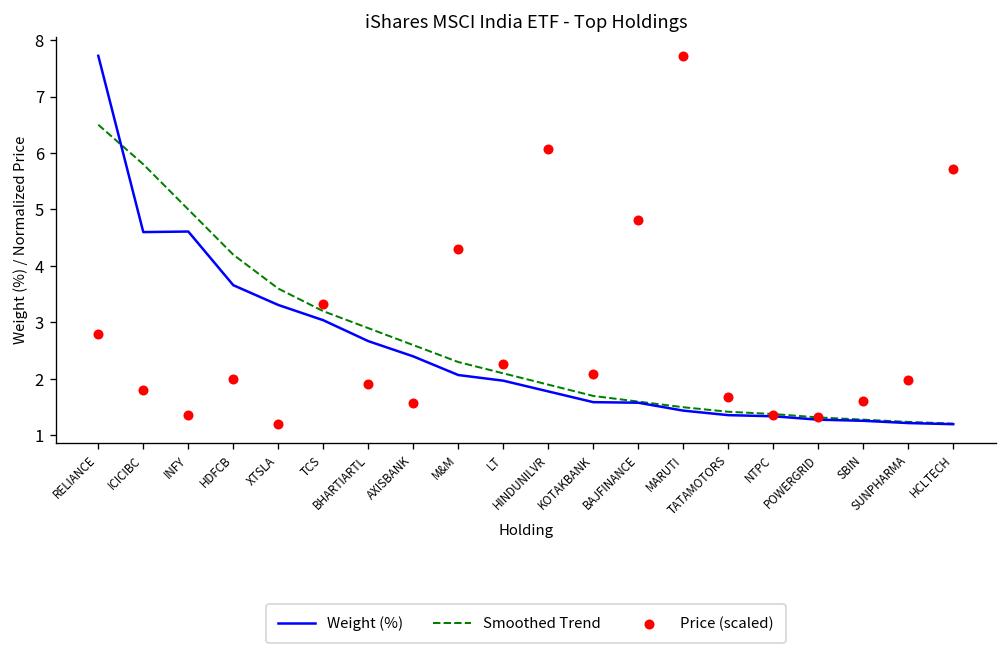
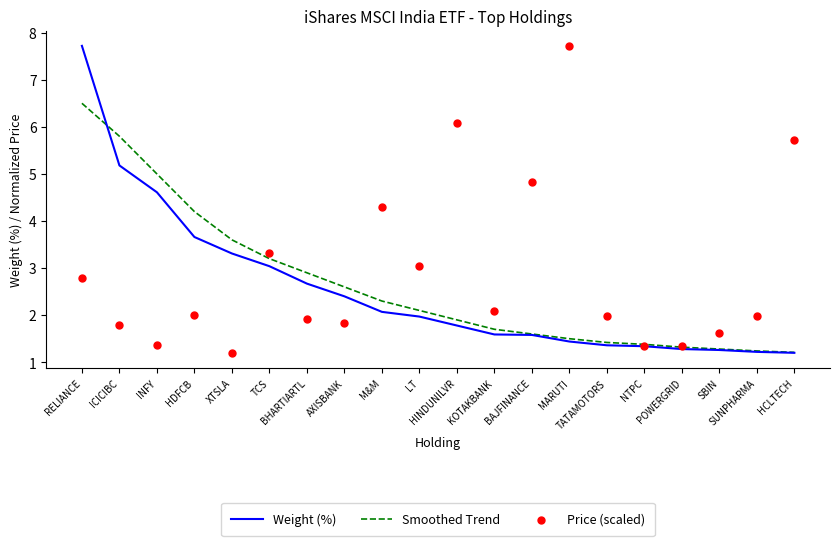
  {
    "Weight (%)": {
      "RELIANCE": 7.7,
-     "ICICIBC": 4.6,
+     "ICICIBC": 5.2,
      "INFY": 4.6,
      "HDFCB": 3.7,
      "XTSLA": 3.3,
      "TCS": 3.0,
      "BHARTIARTL": 2.7,
      "AXISBANK": 2.4,
      "M&M": 2.1,
      "LT": 2.0,
      "HINDUNILVR": 1.8,
      "KOTAKBANK": 1.6,
      "MARUTI": 1.4,
      "TATAMOTORS": 1.4
    },
    "Price (scaled)": {
-     "AXISBANK": 1.6,
-     "LT": 2.3,
-     "TATAMOTORS": 1.7
+     "AXISBANK": 1.8,
+     "LT": 3.0,
+     "TATAMOTORS": 2.0
    },
    "Smoothed Trend": {
      "RELIANCE": 6.5,
      "ICICIBC": 5.8,
      "INFY": 5.0,
      "HDFCB": 4.2,
      "XTSLA": 3.6,
      "TCS": 3.2,
      "BHARTIARTL": 2.9,
      "AXISBANK": 2.6,
      "M&M": 2.3,
      "LT": 2.1,
      "HINDUNILVR": 1.9,
      "KOTAKBANK": 1.7,
      "MARUTI": 1.5,
      "TATAMOTORS": 1.4
    }
  }
